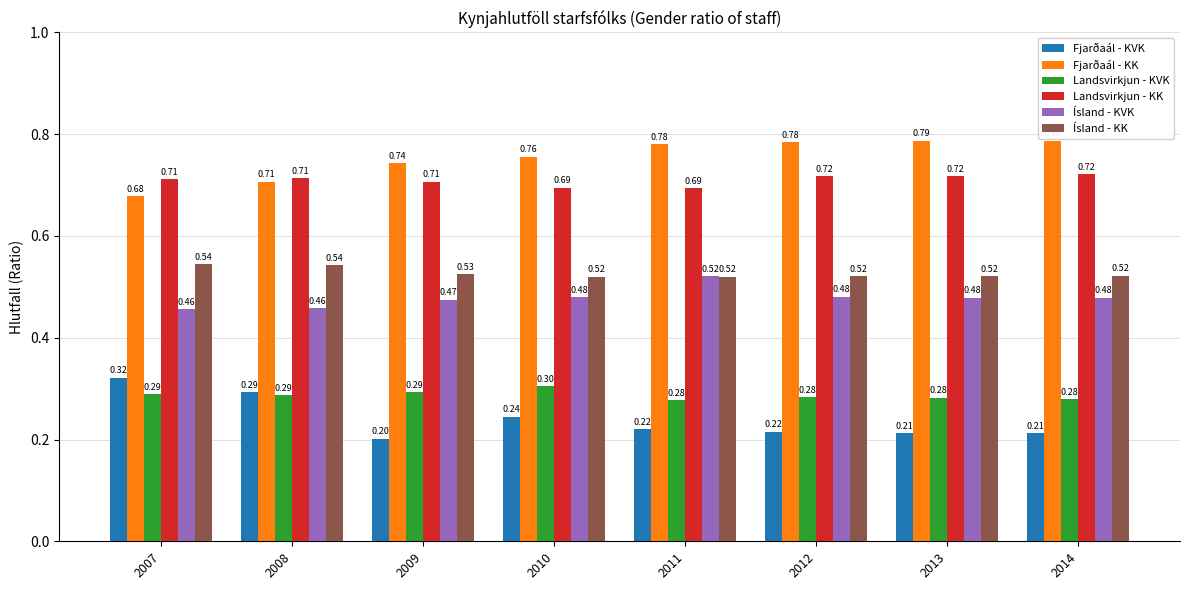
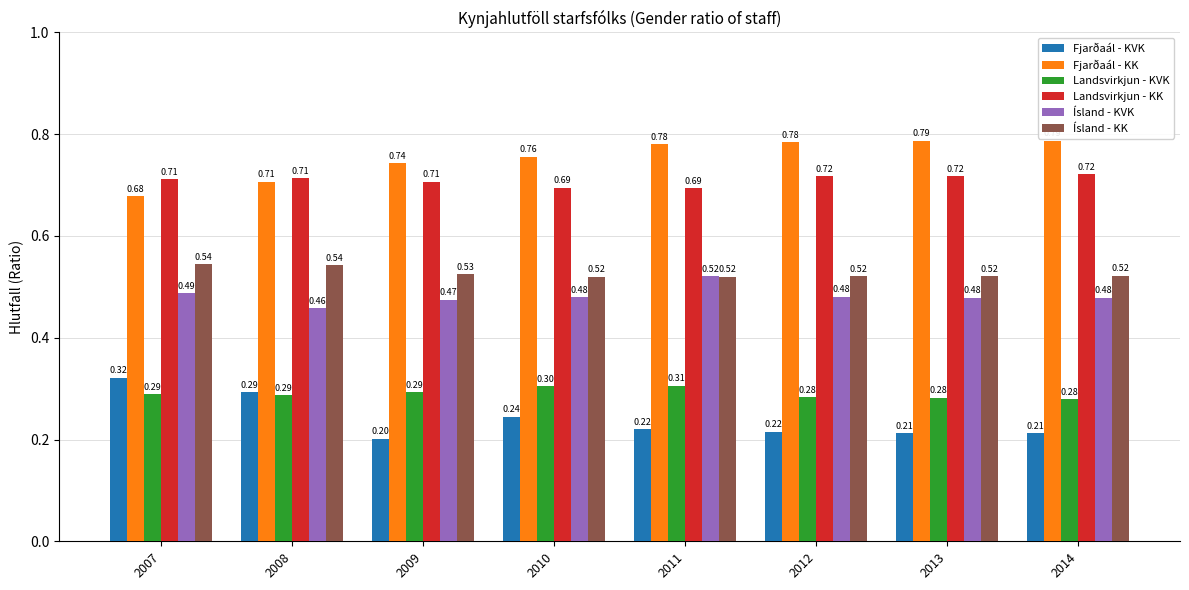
  {
    "Fjarðaál - KVK": {
      "2007": 0.32,
      "2008": 0.29,
      "2009": 0.20,
      "2010": 0.24,
      "2011": 0.22,
      "2012": 0.22,
      "2013": 0.21,
      "2014": 0.21
    },
    "Fjarðaál - KK": {
      "2007": 0.68,
      "2008": 0.71,
      "2009": 0.74,
      "2010": 0.76,
      "2011": 0.78,
      "2012": 0.78,
      "2013": 0.79
    },
    "Landsvirkjun - KVK": {
      "2007": 0.29,
      "2008": 0.29,
      "2009": 0.29,
      "2010": 0.30,
-     "2011": 0.28,
+     "2011": 0.31,
      "2012": 0.28,
      "2013": 0.28,
      "2014": 0.28
    },
    "Landsvirkjun - KK": {
      "2007": 0.71,
      "2008": 0.71,
      "2009": 0.71,
      "2010": 0.69,
      "2011": 0.69,
      "2012": 0.72,
      "2013": 0.72,
      "2014": 0.72
    },
    "Ísland - KVK": {
-     "2007": 0.46,
+     "2007": 0.49,
      "2008": 0.46,
      "2009": 0.47,
      "2010": 0.48,
      "2011": 0.52,
      "2012": 0.48,
      "2013": 0.48,
      "2014": 0.48
    },
    "Ísland - KK": {
      "2007": 0.54,
      "2008": 0.54,
      "2009": 0.53,
      "2010": 0.52,
      "2011": 0.52,
      "2012": 0.52,
      "2013": 0.52,
      "2014": 0.52
    }
  }
